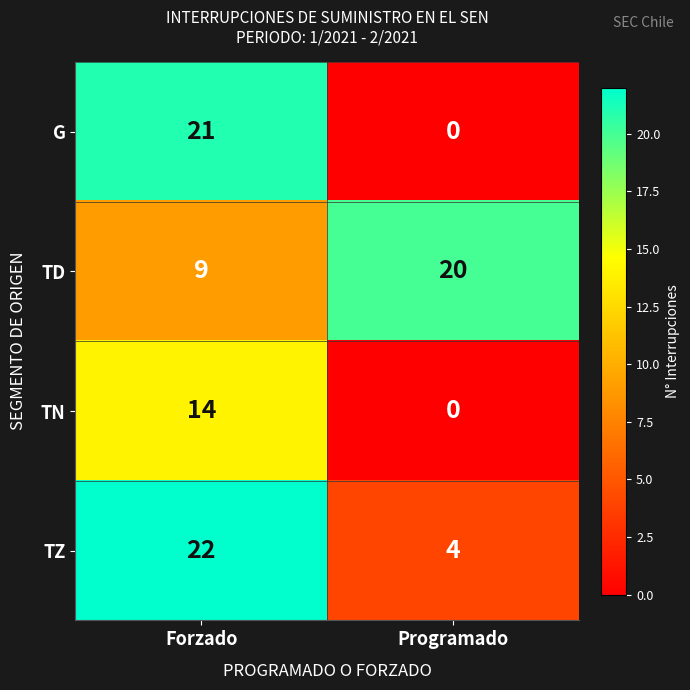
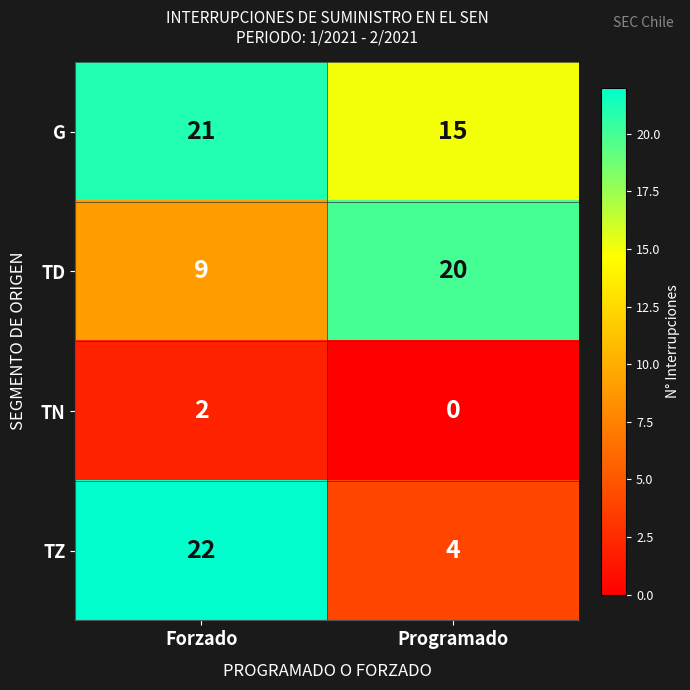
  {
    "G": {
      "Forzado": 21,
-     "Programado": 0
+     "Programado": 15
    },
    "TD": {
      "Forzado": 9,
      "Programado": 20
    },
    "TN": {
-     "Forzado": 14,
+     "Forzado": 2,
      "Programado": 0
    },
    "TZ": {
      "Forzado": 22,
      "Programado": 4
    }
  }
